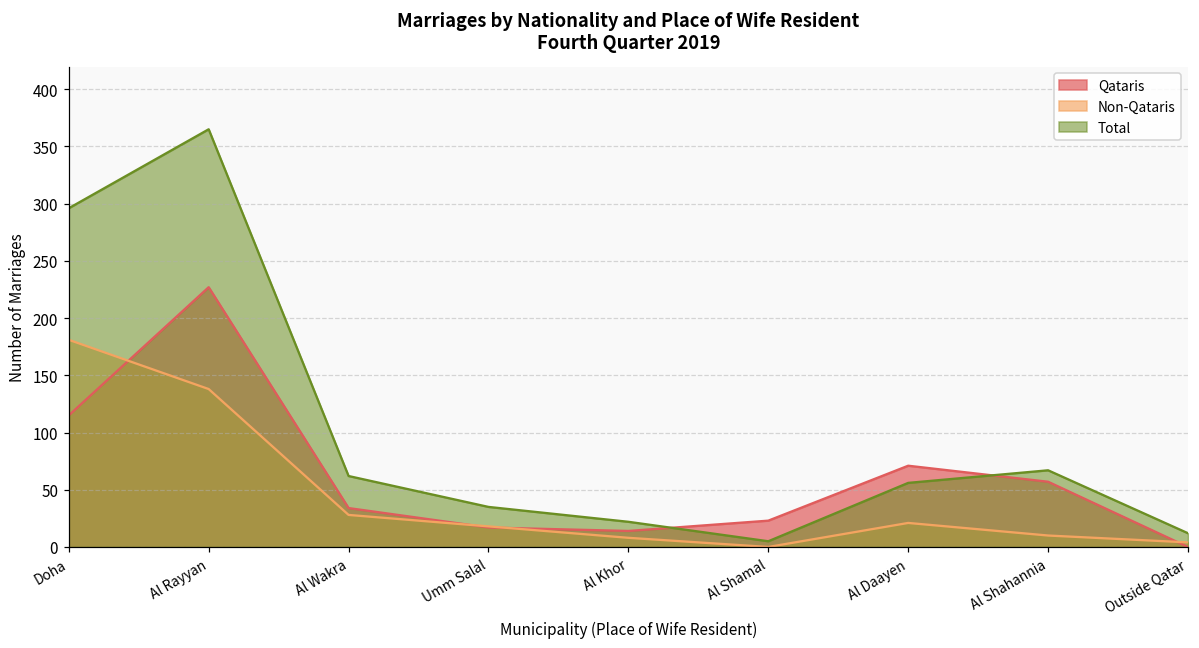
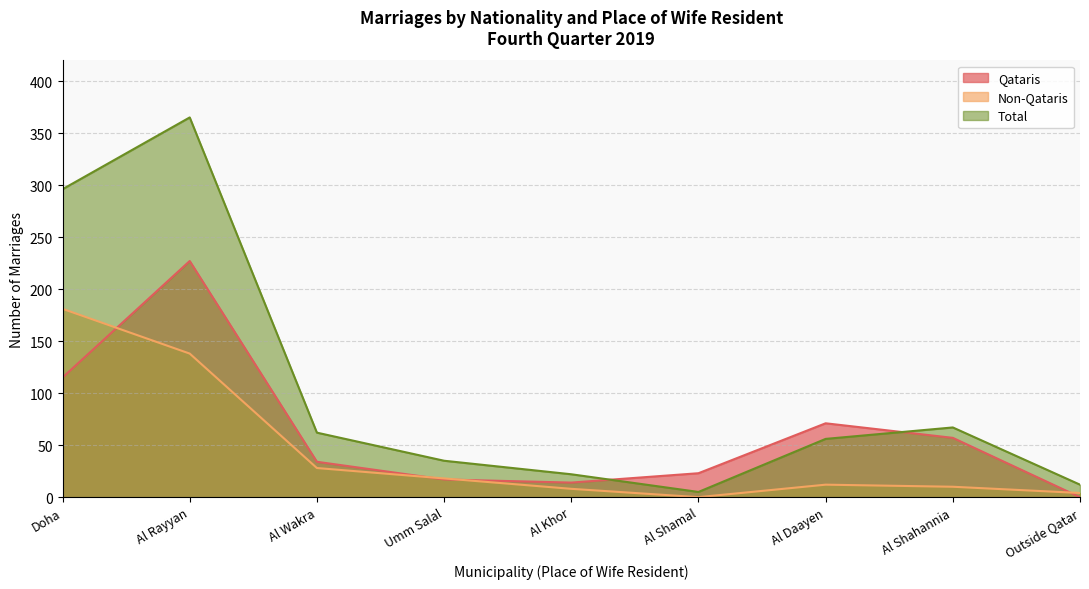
  {
    "Qataris": {
      "Doha": 115,
      "Al Rayyan": 227,
      "Al Wakra": 34,
      "Al Khor": 14,
      "Al Shamal": 23,
      "Al Daayen": 71,
      "Al Shahannia": 57,
      "Outside Qatar": 0
    },
    "Non-Qataris": {
      "Doha": 181,
      "Al Rayyan": 138,
      "Al Wakra": 28,
      "Al Khor": 8,
      "Al Shamal": 0,
-     "Al Daayen": 21,
+     "Al Daayen": 12,
      "Al Shahannia": 10,
      "Outside Qatar": 4
    },
    "Total": {
      "Doha": 296,
      "Al Rayyan": 365,
      "Al Wakra": 62,
      "Umm Salal": 35,
      "Al Khor": 22,
      "Al Shamal": 5,
      "Al Daayen": 56,
      "Al Shahannia": 67,
      "Outside Qatar": 12
    }
  }
